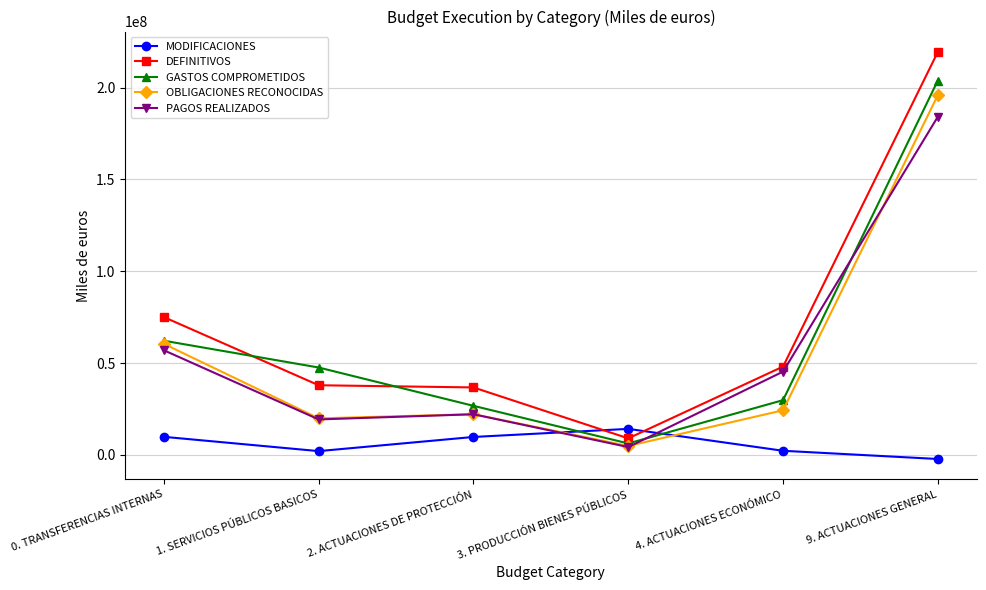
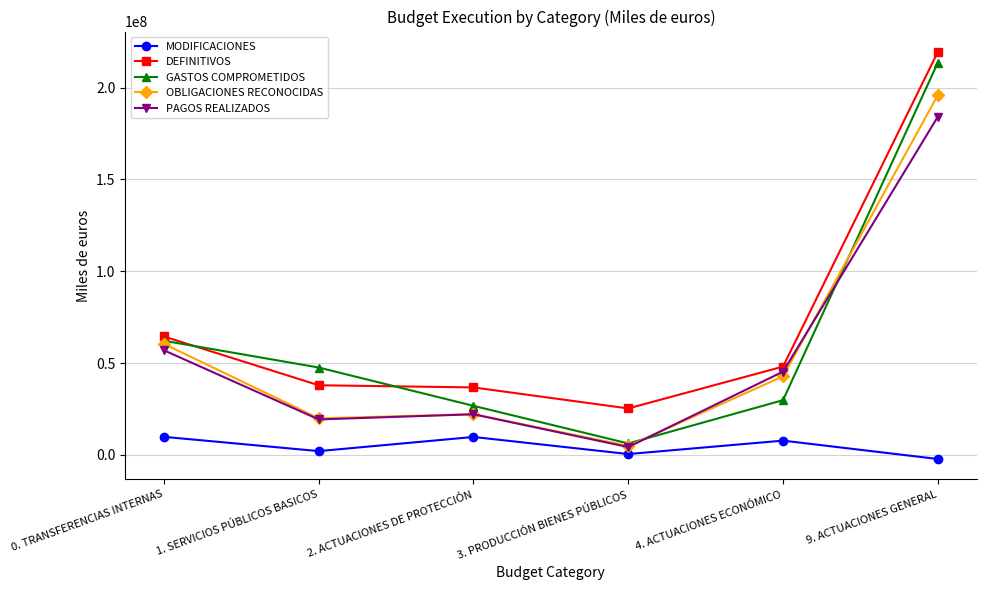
  {
    "MODIFICACIONES": {
      "0. TRANSFERENCIAS INTERNAS": 10000000,
      "1. SERVICIOS PÚBLICOS BASICOS": 2000000,
      "2. ACTUACIONES DE PROTECCIÓN": 10000000,
-     "3. PRODUCCIÓN BIENES PÚBLICOS": 14000000,
-     "4. ACTUACIONES ECONÓMICO": 2000000,
+     "3. PRODUCCIÓN BIENES PÚBLICOS": 0,
+     "4. ACTUACIONES ECONÓMICO": 8000000,
      "9. ACTUACIONES GENERAL": -2000000
    },
    "DEFINITIVOS": {
-     "0. TRANSFERENCIAS INTERNAS": 75000000,
+     "0. TRANSFERENCIAS INTERNAS": 64000000,
      "1. SERVICIOS PÚBLICOS BASICOS": 38000000,
      "2. ACTUACIONES DE PROTECCIÓN": 37000000,
-     "3. PRODUCCIÓN BIENES PÚBLICOS": 9000000,
+     "3. PRODUCCIÓN BIENES PÚBLICOS": 25000000,
      "4. ACTUACIONES ECONÓMICO": 48000000,
      "9. ACTUACIONES GENERAL": 219000000
    },
    "GASTOS COMPROMETIDOS": {
      "0. TRANSFERENCIAS INTERNAS": 62000000,
      "1. SERVICIOS PÚBLICOS BASICOS": 48000000,
      "2. ACTUACIONES DE PROTECCIÓN": 27000000,
      "4. ACTUACIONES ECONÓMICO": 30000000,
-     "9. ACTUACIONES GENERAL": 204000000
+     "9. ACTUACIONES GENERAL": 214000000
    },
    "OBLIGACIONES RECONOCIDAS": {
      "0. TRANSFERENCIAS INTERNAS": 60000000,
-     "4. ACTUACIONES ECONÓMICO": 24000000,
+     "4. ACTUACIONES ECONÓMICO": 43000000,
      "9. ACTUACIONES GENERAL": 196000000
    },
    "PAGOS REALIZADOS": {
      "0. TRANSFERENCIAS INTERNAS": 57000000,
      "4. ACTUACIONES ECONÓMICO": 45000000,
      "9. ACTUACIONES GENERAL": 184000000
    }
  }
